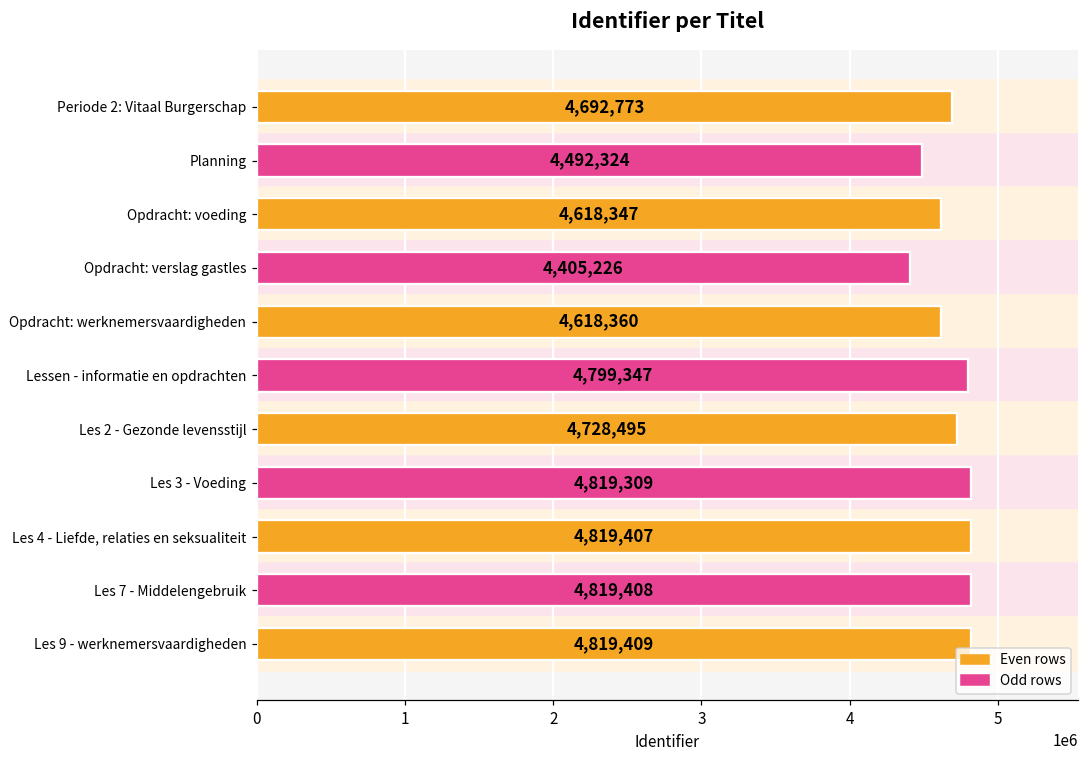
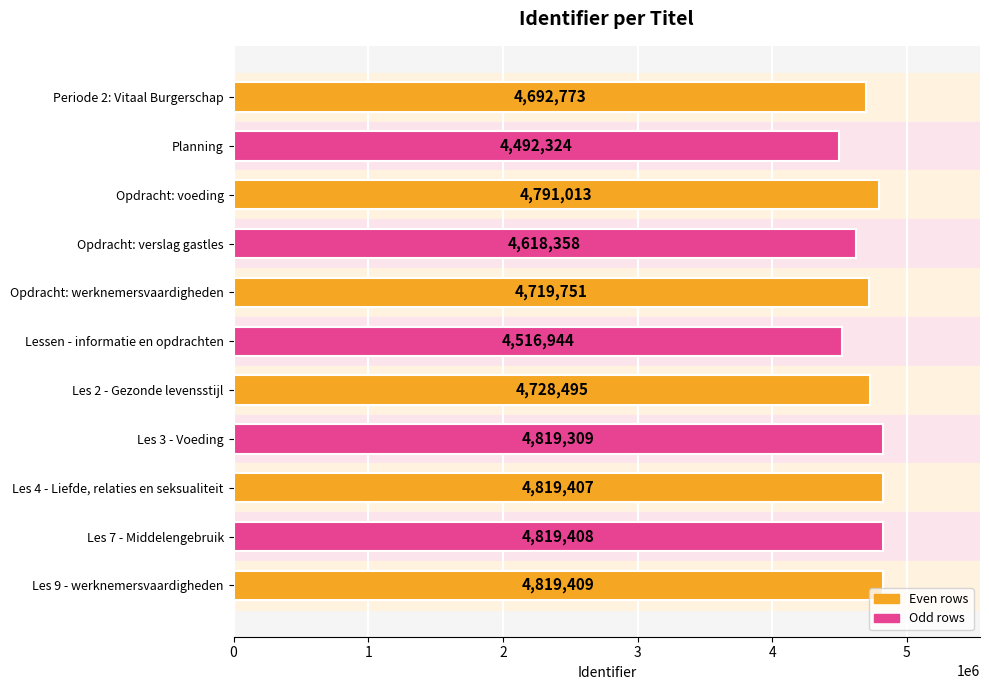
  {
    "Periode 2: Vitaal Burgerschap": "4,692,773",
    "Planning": "4,492,324",
-   "Opdracht: voeding": "4,618,347",
-   "Opdracht: verslag gastles": "4,405,226",
-   "Opdracht: werknemersvaardigheden": "4,618,360",
-   "Lessen - informatie en opdrachten": "4,799,347",
+   "Opdracht: voeding": "4,791,013",
+   "Opdracht: verslag gastles": "4,618,358",
+   "Opdracht: werknemersvaardigheden": "4,719,751",
+   "Lessen - informatie en opdrachten": "4,516,944",
    "Les 2 - Gezonde levensstijl": "4,728,495",
    "Les 3 - Voeding": "4,819,309",
    "Les 4 - Liefde, relaties en seksualiteit": "4,819,407",
    "Les 7 - Middelengebruik": "4,819,408",
    "Les 9 - werknemersvaardigheden": "4,819,409"
  }
